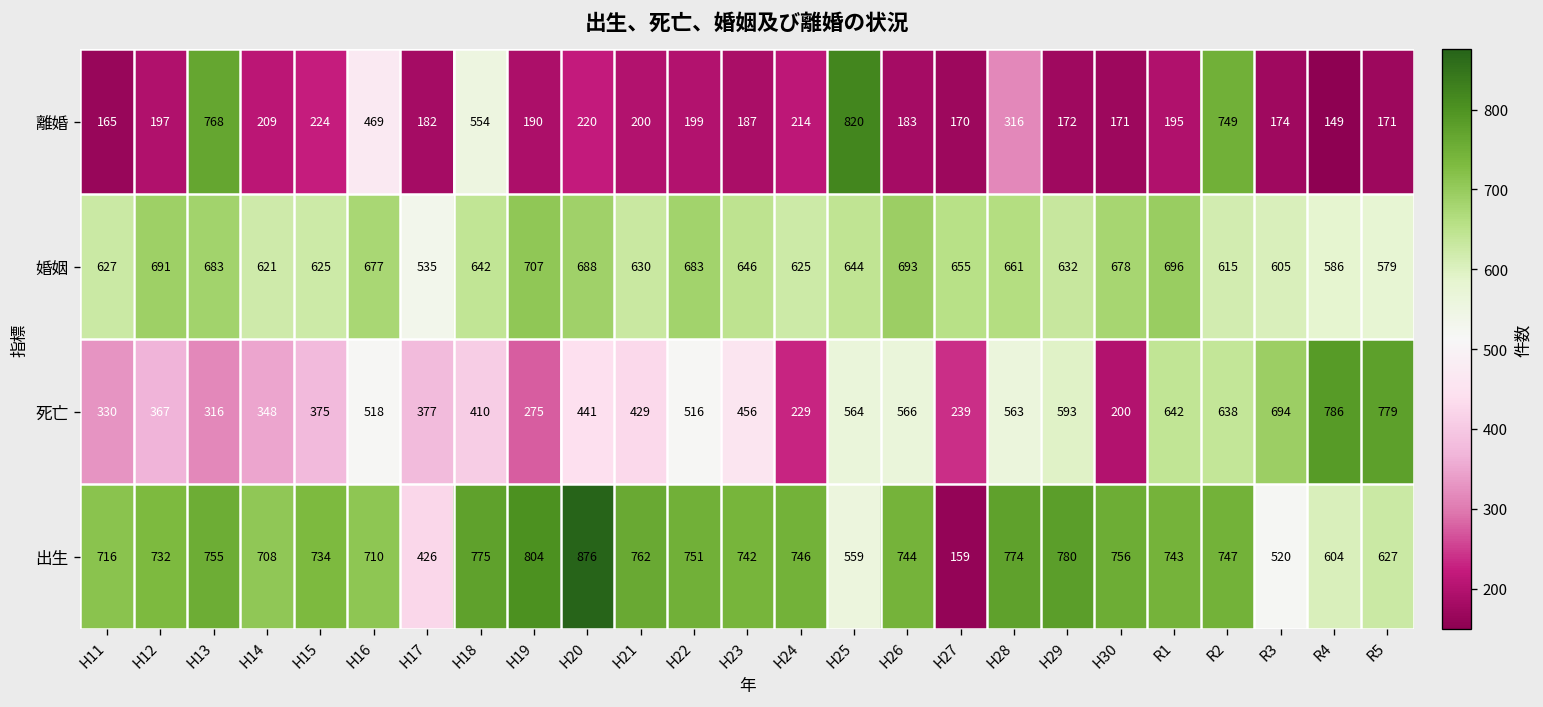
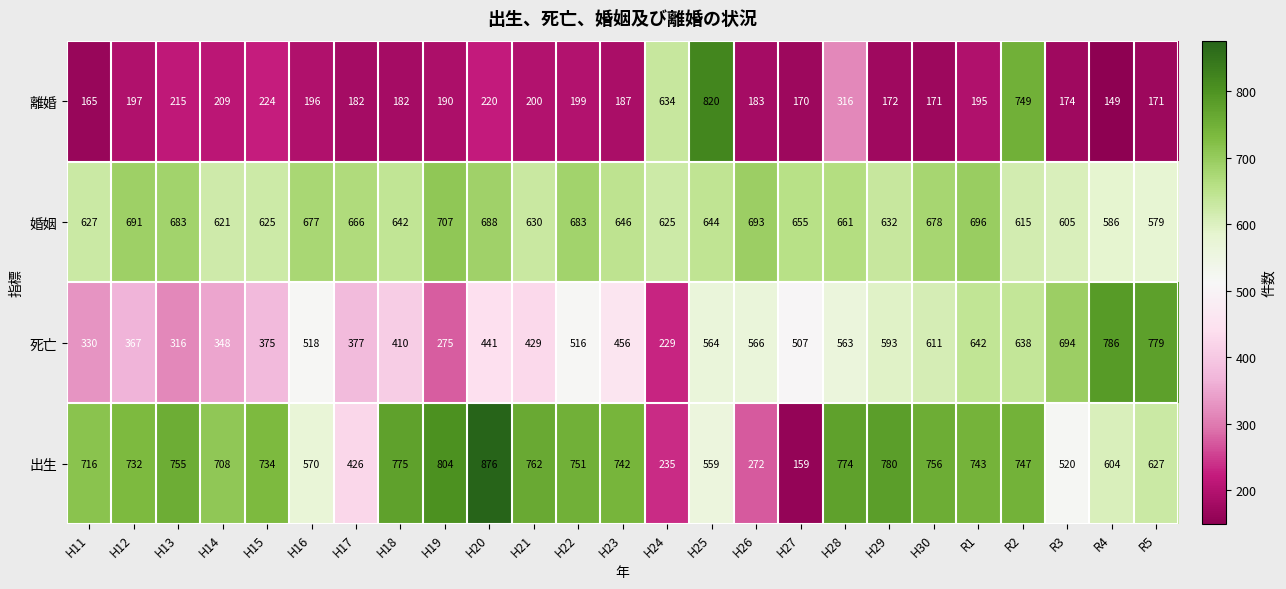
  {
    "離婚": {
      "H11": 165,
      "H12": 197,
-     "H13": 768,
+     "H13": 215,
      "H14": 209,
      "H15": 224,
-     "H16": 469,
+     "H16": 196,
      "H17": 182,
-     "H18": 554,
+     "H18": 182,
      "H19": 190,
      "H20": 220,
      "H21": 200,
      "H22": 199,
      "H23": 187,
-     "H24": 214,
+     "H24": 634,
      "H25": 820,
      "H26": 183,
      "H27": 170,
      "H28": 316,
      "H29": 172,
      "H30": 171,
      "R1": 195,
      "R2": 749,
      "R3": 174,
      "R4": 149,
      "R5": 171
    },
    "婚姻": {
      "H11": 627,
      "H12": 691,
      "H13": 683,
      "H14": 621,
      "H15": 625,
      "H16": 677,
-     "H17": 535,
+     "H17": 666,
      "H18": 642,
      "H19": 707,
      "H20": 688,
      "H21": 630,
      "H22": 683,
      "H23": 646,
      "H24": 625,
      "H25": 644,
      "H26": 693,
      "H27": 655,
      "H28": 661,
      "H29": 632,
      "H30": 678,
      "R1": 696,
      "R2": 615,
      "R3": 605,
      "R4": 586,
      "R5": 579
    },
    "死亡": {
      "H11": 330,
      "H12": 367,
      "H13": 316,
      "H14": 348,
      "H15": 375,
      "H16": 518,
      "H17": 377,
      "H18": 410,
      "H19": 275,
      "H20": 441,
      "H21": 429,
      "H22": 516,
      "H23": 456,
      "H24": 229,
      "H25": 564,
      "H26": 566,
-     "H27": 239,
+     "H27": 507,
      "H28": 563,
      "H29": 593,
-     "H30": 200,
+     "H30": 611,
      "R1": 642,
      "R2": 638,
      "R3": 694,
      "R4": 786,
      "R5": 779
    },
    "出生": {
      "H11": 716,
      "H12": 732,
      "H13": 755,
      "H14": 708,
      "H15": 734,
-     "H16": 710,
+     "H16": 570,
      "H17": 426,
      "H18": 775,
      "H19": 804,
      "H20": 876,
      "H21": 762,
      "H22": 751,
      "H23": 742,
-     "H24": 746,
+     "H24": 235,
      "H25": 559,
-     "H26": 744,
+     "H26": 272,
      "H27": 159,
      "H28": 774,
      "H29": 780,
      "H30": 756,
      "R1": 743,
      "R2": 747,
      "R3": 520,
      "R4": 604,
      "R5": 627
    }
  }
